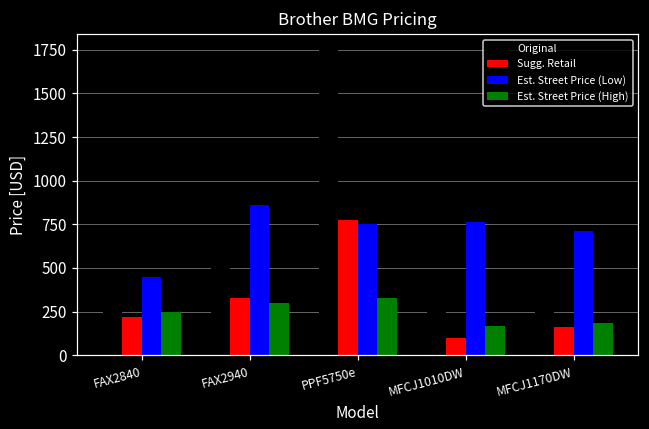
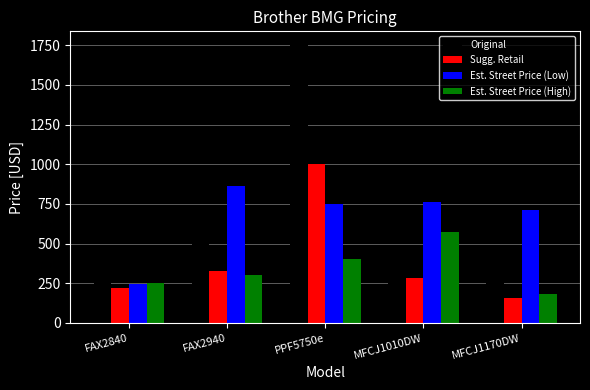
  {
    "Original": {
      "FAX2840": 260,
      "FAX2940": 590,
      "PPF5750e": 1750,
      "MFCJ1010DW": 450,
      "MFCJ1170DW": 270
    },
    "Sugg. Retail": {
      "FAX2840": 220,
      "FAX2940": 330,
-     "PPF5750e": 770,
-     "MFCJ1010DW": 100,
+     "PPF5750e": 1000,
+     "MFCJ1010DW": 280,
      "MFCJ1170DW": 160
    },
    "Est. Street Price (Low)": {
-     "FAX2840": 450,
+     "FAX2840": 250,
      "FAX2940": 860,
      "PPF5750e": 750,
      "MFCJ1010DW": 760,
      "MFCJ1170DW": 710
    },
    "Est. Street Price (High)": {
      "FAX2840": 250,
      "FAX2940": 300,
-     "PPF5750e": 330,
-     "MFCJ1010DW": 170,
+     "PPF5750e": 400,
+     "MFCJ1010DW": 570,
      "MFCJ1170DW": 180
    }
  }
